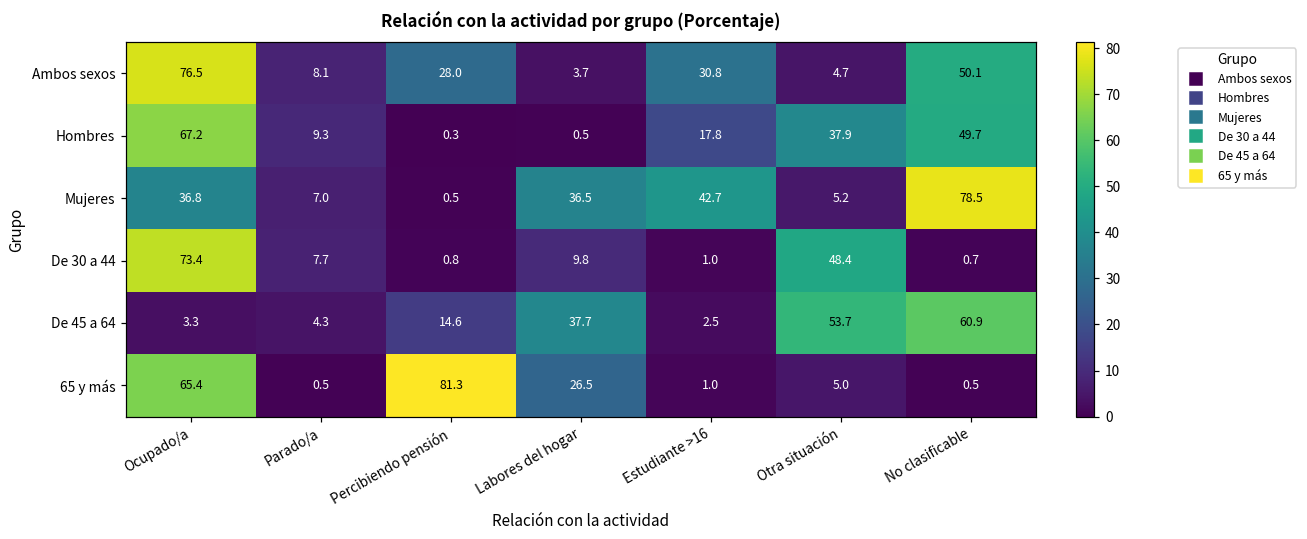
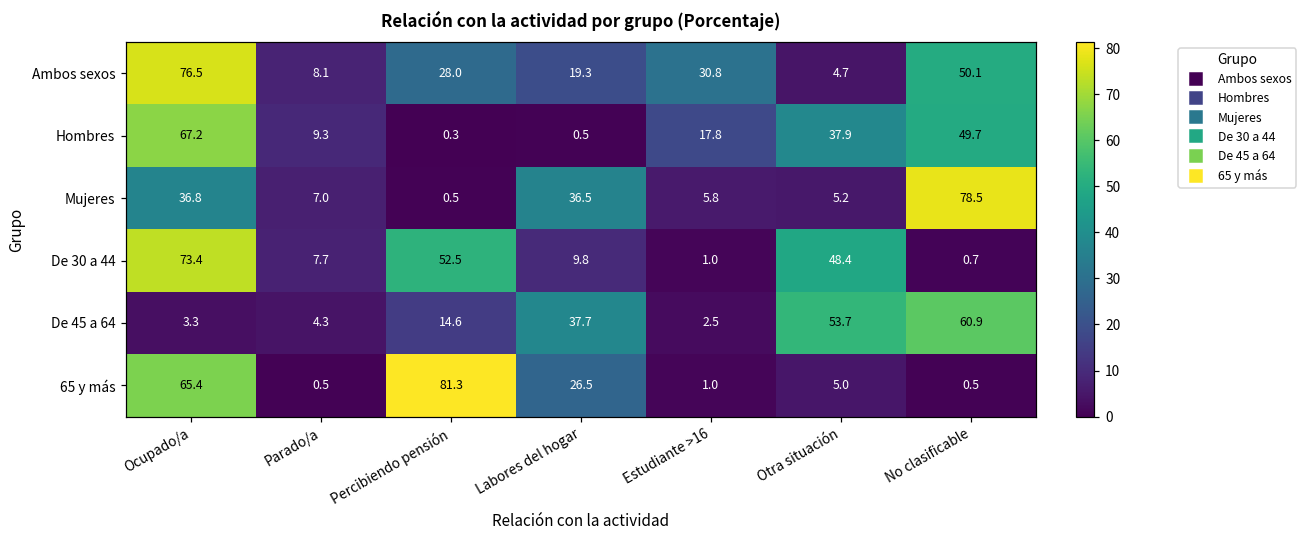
  {
    "Ambos sexos": {
      "Ocupado/a": 76.5,
      "Parado/a": 8.1,
      "Percibiendo pensión": 28.0,
-     "Labores del hogar": 3.7,
+     "Labores del hogar": 19.3,
      "Estudiante >16": 30.8,
      "Otra situación": 4.7,
      "No clasificable": 50.1
    },
    "Hombres": {
      "Ocupado/a": 67.2,
      "Parado/a": 9.3,
      "Percibiendo pensión": 0.3,
      "Labores del hogar": 0.5,
      "Estudiante >16": 17.8,
      "Otra situación": 37.9,
      "No clasificable": 49.7
    },
    "Mujeres": {
      "Ocupado/a": 36.8,
      "Parado/a": 7.0,
      "Percibiendo pensión": 0.5,
      "Labores del hogar": 36.5,
-     "Estudiante >16": 42.7,
+     "Estudiante >16": 5.8,
      "Otra situación": 5.2,
      "No clasificable": 78.5
    },
    "De 30 a 44": {
      "Ocupado/a": 73.4,
      "Parado/a": 7.7,
-     "Percibiendo pensión": 0.8,
+     "Percibiendo pensión": 52.5,
      "Labores del hogar": 9.8,
      "Estudiante >16": 1.0,
      "Otra situación": 48.4,
      "No clasificable": 0.7
    },
    "De 45 a 64": {
      "Ocupado/a": 3.3,
      "Parado/a": 4.3,
      "Percibiendo pensión": 14.6,
      "Labores del hogar": 37.7,
      "Estudiante >16": 2.5,
      "Otra situación": 53.7,
      "No clasificable": 60.9
    },
    "65 y más": {
      "Ocupado/a": 65.4,
      "Parado/a": 0.5,
      "Percibiendo pensión": 81.3,
      "Labores del hogar": 26.5,
      "Estudiante >16": 1.0,
      "Otra situación": 5.0,
      "No clasificable": 0.5
    }
  }
